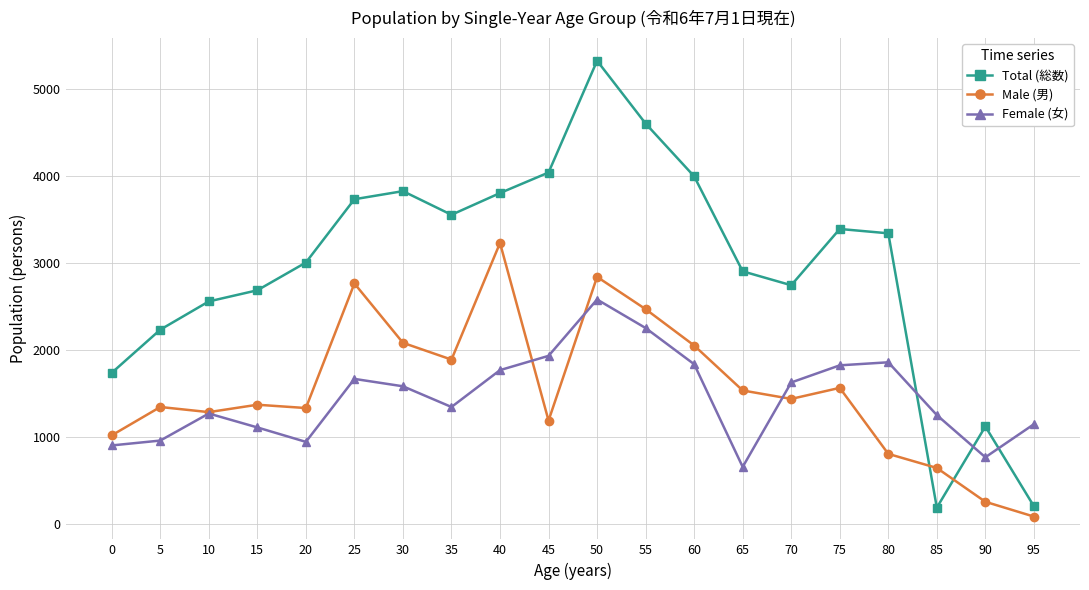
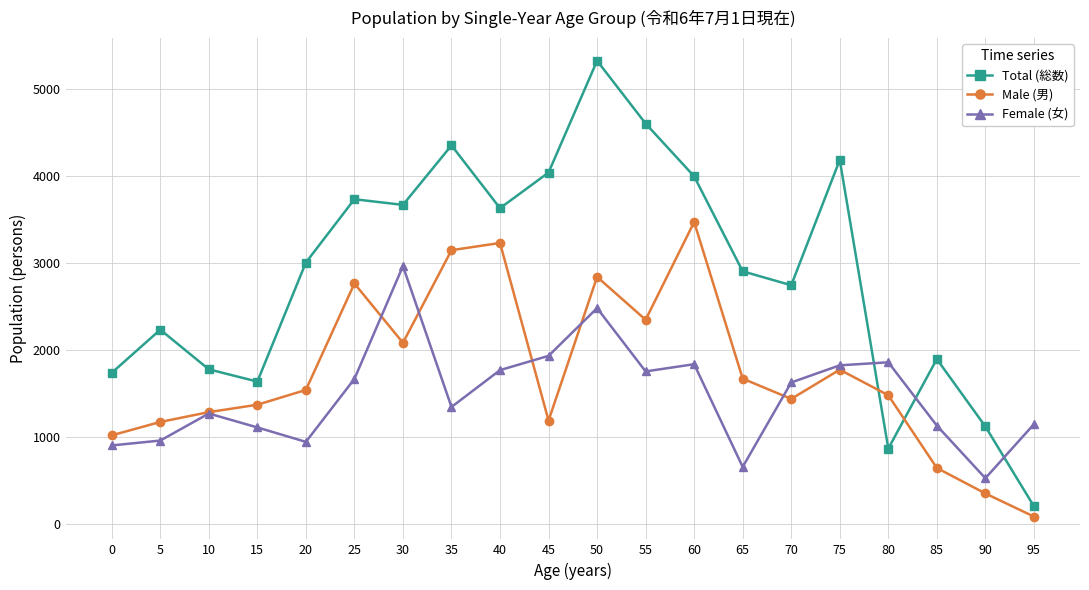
  {
    "Total (総数)": {
      "0": 1700,
      "5": 2200,
-     "10": 2600,
-     "15": 2700,
+     "10": 1800,
+     "15": 1600,
      "20": 3000,
      "25": 3700,
-     "30": 3800,
-     "35": 3600,
-     "40": 3800,
+     "30": 3700,
+     "35": 4400,
+     "40": 3600,
      "45": 4000,
      "50": 5300,
      "55": 4600,
      "60": 4000,
      "65": 2900,
      "70": 2700,
-     "75": 3400,
-     "80": 3300,
-     "85": 200,
+     "75": 4200,
+     "80": 900,
+     "85": 1900,
      "90": 1100,
      "95": 200
    },
    "Male (男)": {
      "0": 1000,
-     "5": 1300,
+     "5": 1200,
      "15": 1400,
-     "20": 1300,
+     "20": 1500,
      "25": 2800,
      "30": 2100,
-     "35": 1900,
+     "35": 3200,
      "40": 3200,
      "45": 1200,
      "50": 2800,
-     "55": 2500,
-     "60": 2100,
-     "65": 1500,
+     "55": 2400,
+     "60": 3500,
+     "65": 1700,
      "70": 1400,
-     "75": 1600,
-     "80": 800,
+     "75": 1800,
+     "80": 1500,
      "85": 600,
-     "90": 300,
+     "90": 400,
      "95": 100
    },
    "Female (女)": {
      "0": 900,
      "5": 1000,
      "15": 1100,
      "20": 900,
      "25": 1700,
-     "30": 1600,
+     "30": 3000,
      "35": 1300,
      "40": 1800,
      "45": 1900,
-     "50": 2600,
-     "55": 2300,
+     "50": 2500,
+     "55": 1800,
      "60": 1800,
      "65": 700,
      "70": 1600,
      "75": 1800,
      "80": 1900,
-     "85": 1300,
-     "90": 800,
+     "85": 1100,
+     "90": 500,
      "95": 1200
    }
  }
